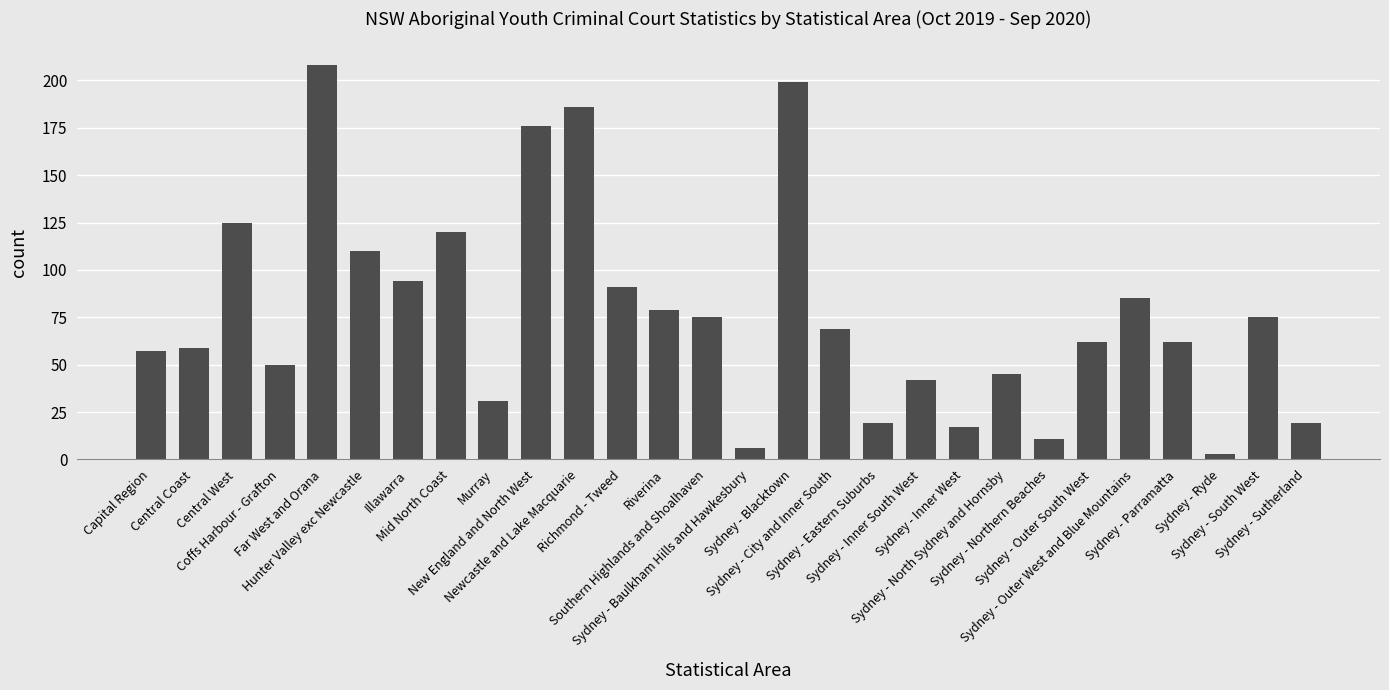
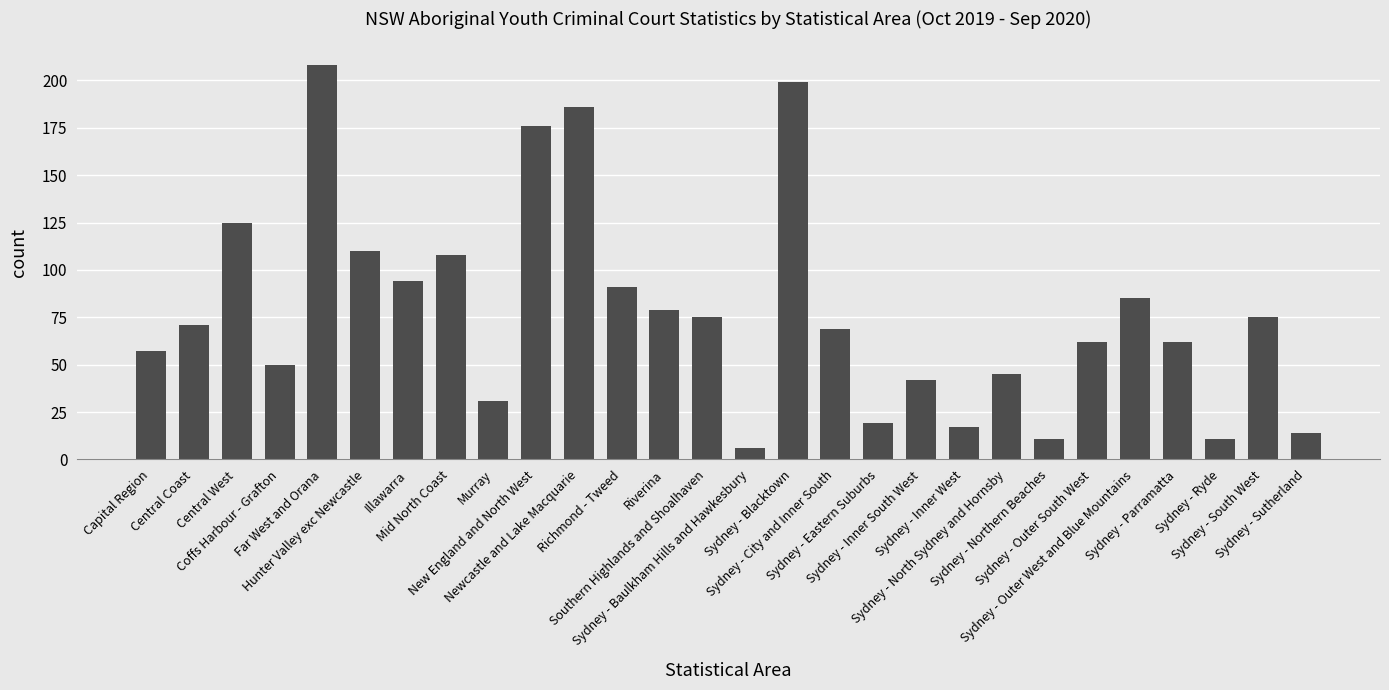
  {
    "Capital Region": 57,
-   "Central Coast": 59,
+   "Central Coast": 71,
    "Central West": 125,
    "Coffs Harbour - Grafton": 50,
    "Far West and Orana": 208,
    "Hunter Valley exc Newcastle": 110,
    "Illawarra": 94,
-   "Mid North Coast": 120,
+   "Mid North Coast": 108,
    "Murray": 31,
    "New England and North West": 176,
    "Newcastle and Lake Macquarie": 186,
    "Richmond - Tweed": 91,
    "Riverina": 79,
    "Southern Highlands and Shoalhaven": 75,
    "Sydney - Baulkham Hills and Hawkesbury": 6,
    "Sydney - Blacktown": 199,
    "Sydney - City and Inner South": 69,
    "Sydney - Eastern Suburbs": 19,
    "Sydney - Inner South West": 42,
    "Sydney - Inner West": 17,
    "Sydney - North Sydney and Hornsby": 45,
    "Sydney - Northern Beaches": 11,
    "Sydney - Outer South West": 62,
    "Sydney - Outer West and Blue Mountains": 85,
    "Sydney - Parramatta": 62,
-   "Sydney - Ryde": 3,
+   "Sydney - Ryde": 11,
    "Sydney - South West": 75,
-   "Sydney - Sutherland": 19
+   "Sydney - Sutherland": 14
  }
